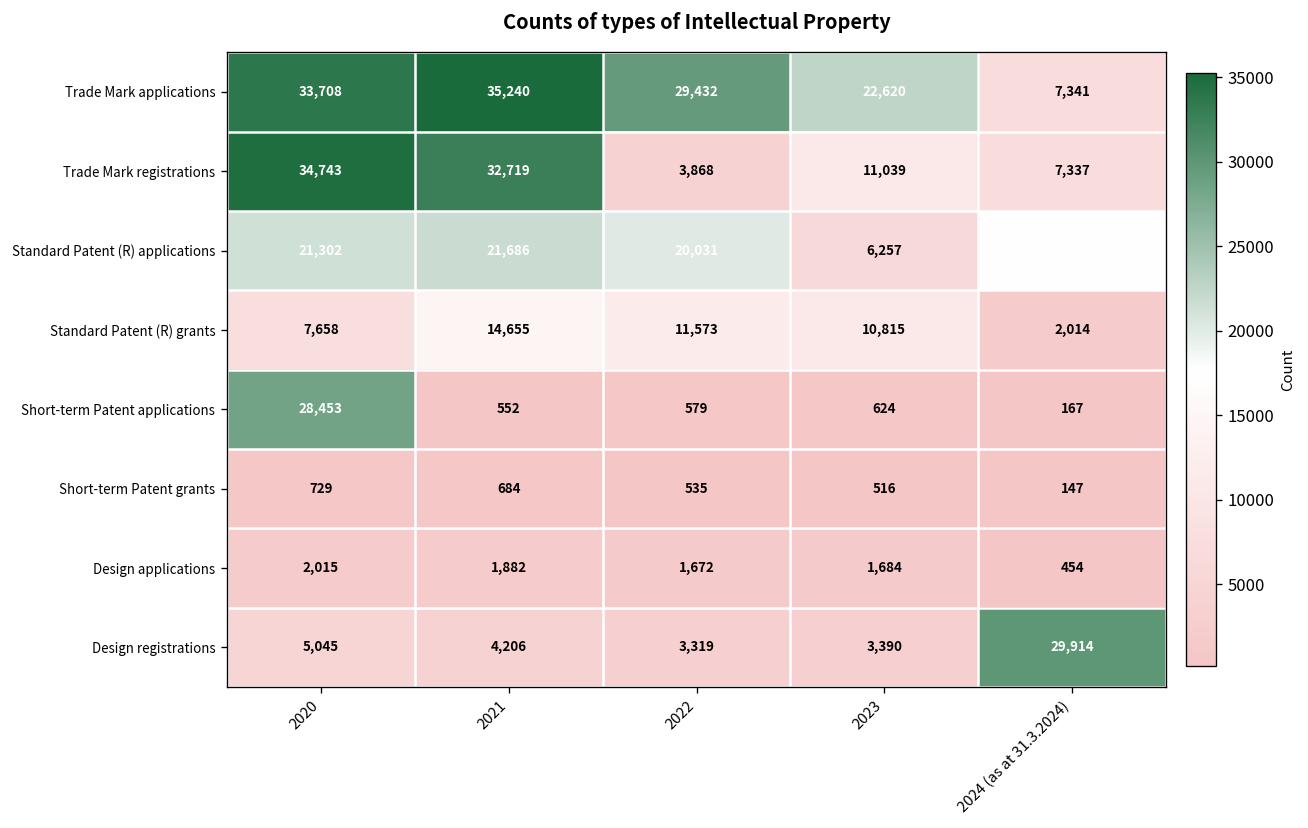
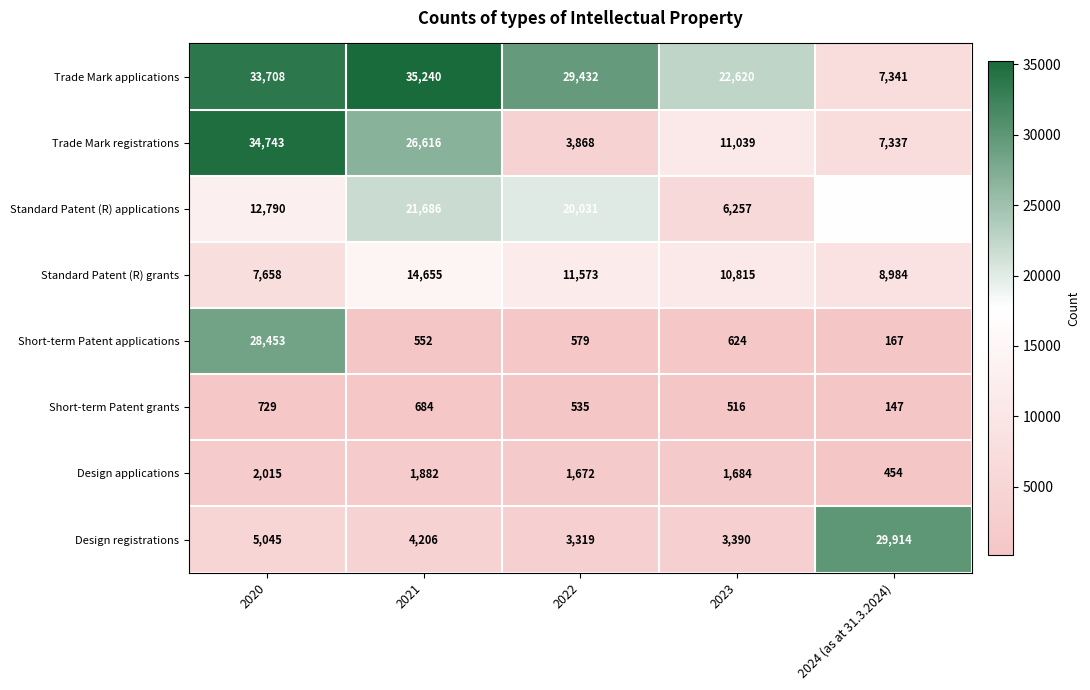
  {
    "Trade Mark applications": {
      "2020": "33,708",
      "2021": "35,240",
      "2022": "29,432",
      "2023": "22,620",
      "2024 (as at 31.3.2024)": "7,341"
    },
    "Trade Mark registrations": {
      "2020": "34,743",
-     "2021": "32,719",
+     "2021": "26,616",
      "2022": "3,868",
      "2023": "11,039",
      "2024 (as at 31.3.2024)": "7,337"
    },
    "Standard Patent (R) applications": {
-     "2020": "21,302",
+     "2020": "12,790",
      "2021": "21,686",
      "2023": "6,257"
    },
    "Standard Patent (R) grants": {
      "2020": "7,658",
      "2021": "14,655",
      "2022": "11,573",
      "2023": "10,815",
-     "2024 (as at 31.3.2024)": "2,014"
+     "2024 (as at 31.3.2024)": "8,984"
    },
    "Short-term Patent applications": {
      "2020": "28,453",
      "2021": "552",
      "2022": "579",
      "2023": "624",
      "2024 (as at 31.3.2024)": "167"
    },
    "Short-term Patent grants": {
      "2020": "729",
      "2021": "684",
      "2022": "535",
      "2023": "516",
      "2024 (as at 31.3.2024)": "147"
    },
    "Design applications": {
      "2020": "2,015",
      "2021": "1,882",
      "2022": "1,672",
      "2023": "1,684",
      "2024 (as at 31.3.2024)": "454"
    },
    "Design registrations": {
      "2020": "5,045",
      "2021": "4,206",
      "2022": "3,319",
      "2023": "3,390",
      "2024 (as at 31.3.2024)": "29,914"
    }
  }
